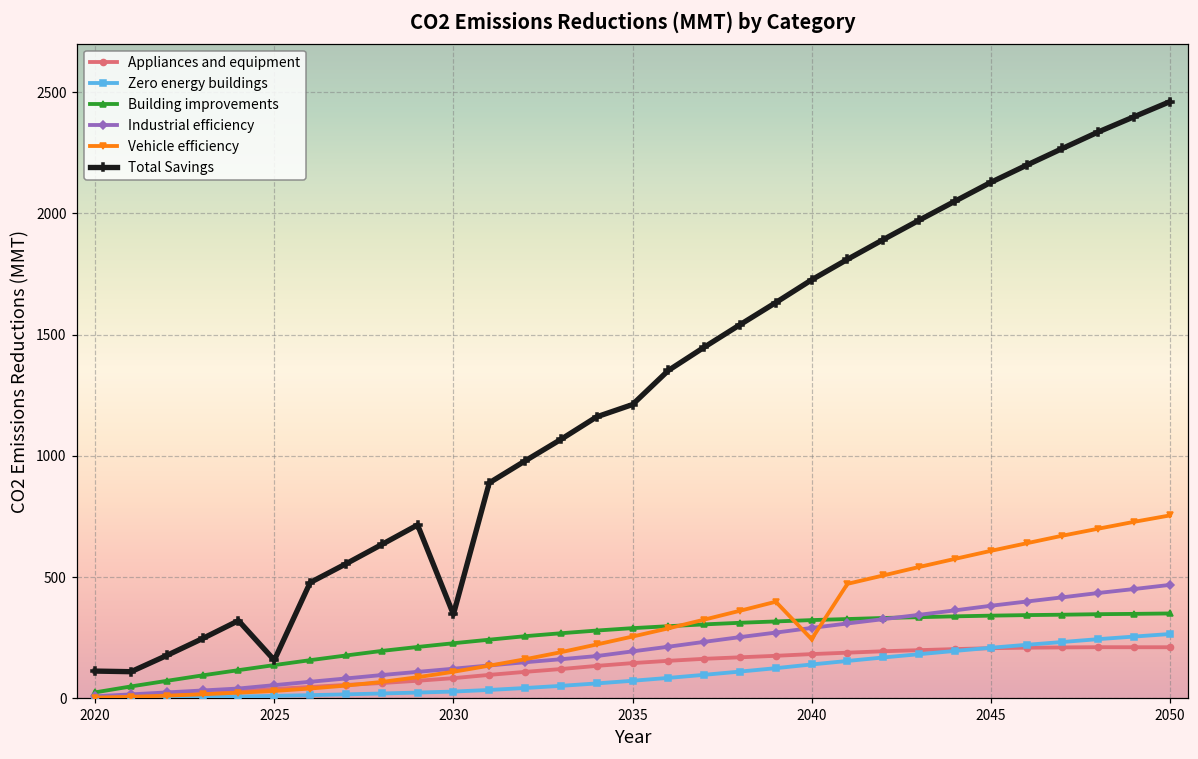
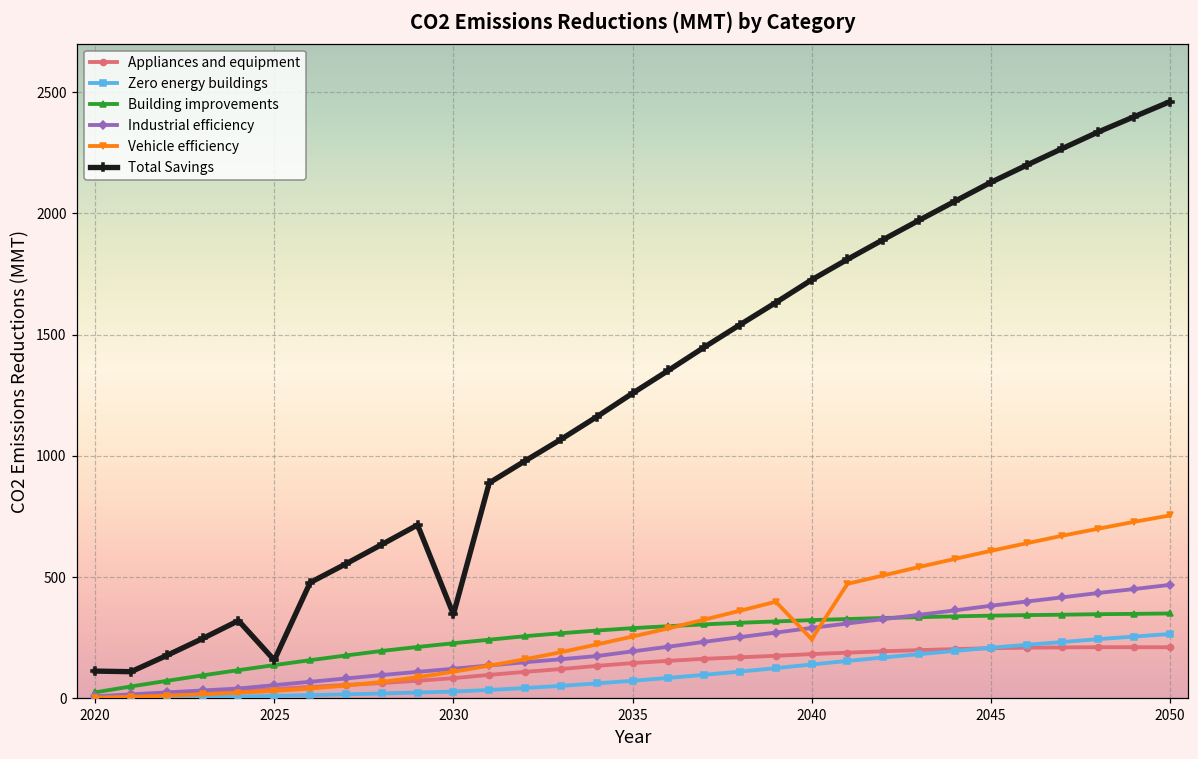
  {
    "Appliances and equipment": {
      "2030": 80,
      "2035": 140,
      "2040": 180,
      "2050": 210
    },
    "Zero energy buildings": {
      "2025": 10,
      "2030": 30,
      "2035": 70,
      "2040": 140,
      "2050": 260
    },
    "Building improvements": {
      "2020": 20,
      "2025": 140,
      "2030": 230,
      "2035": 290,
      "2040": 320,
      "2045": 340,
      "2050": 350
    },
    "Industrial efficiency": {
      "2025": 50,
      "2030": 120,
      "2035": 190,
      "2040": 290,
      "2045": 380,
      "2050": 470
    },
    "Vehicle efficiency": {
      "2030": 110,
      "2035": 250,
      "2040": 240,
      "2045": 610,
      "2050": 750
    },
    "Total Savings": {
      "2020": 110,
      "2025": 160,
      "2030": 350,
-     "2035": 1210,
+     "2035": 1260,
      "2040": 1730,
      "2045": 2130,
      "2050": 2460
    }
  }
